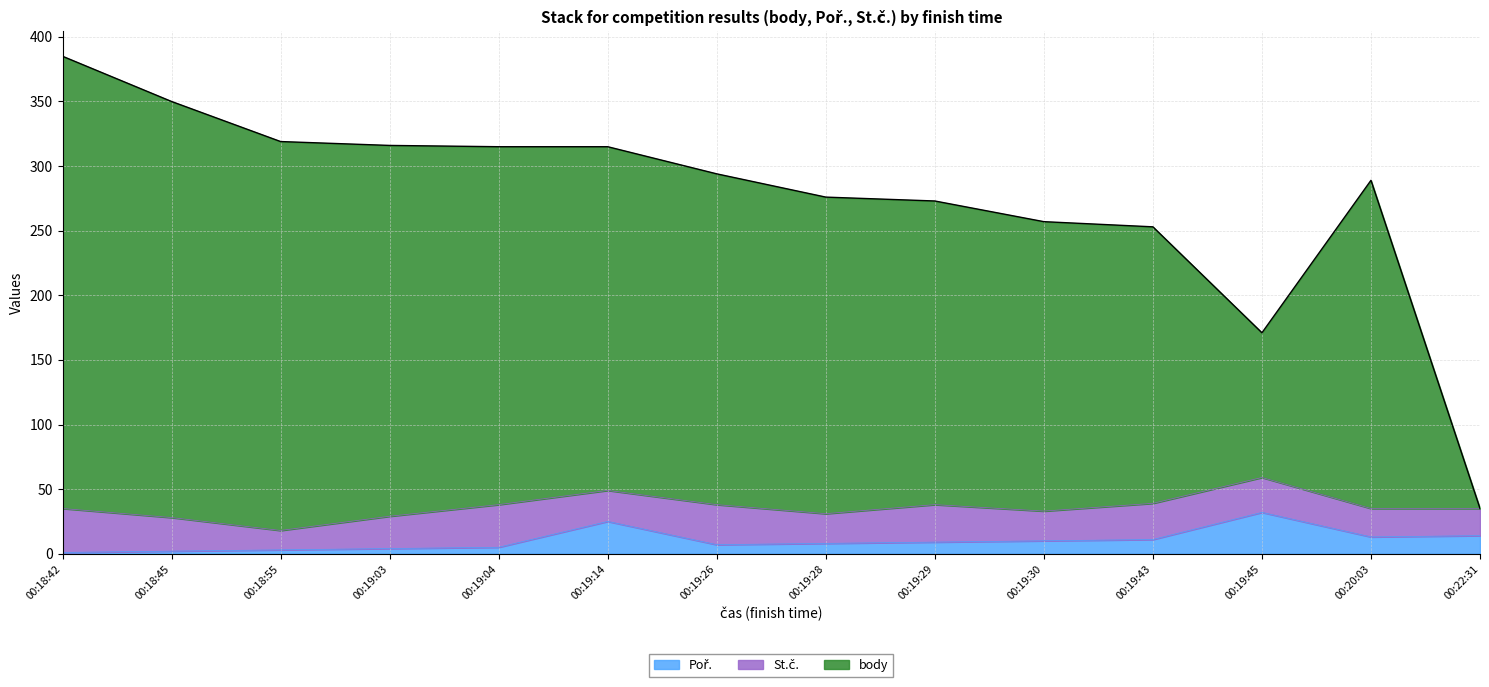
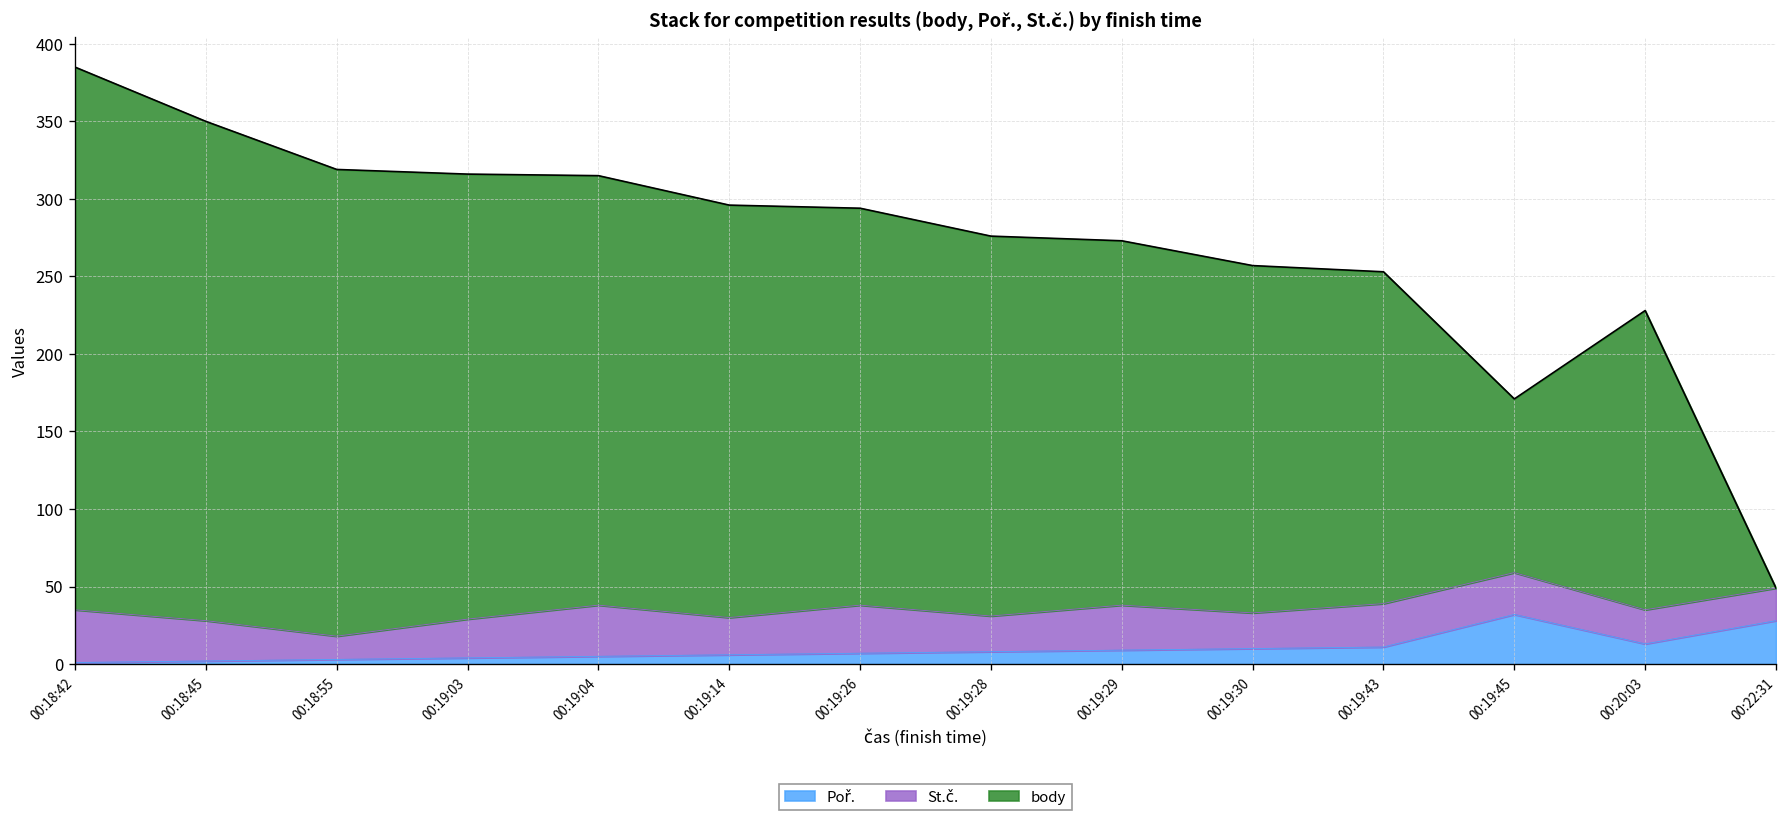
  {
    "Poř.": {
      "00:18:42": 1,
      "00:18:45": 2,
      "00:18:55": 3,
      "00:19:03": 4,
      "00:19:04": 5,
-     "00:19:14": 25,
+     "00:19:14": 6,
      "00:19:26": 7,
      "00:19:28": 8,
      "00:19:29": 9,
      "00:19:30": 10,
      "00:19:43": 11,
      "00:19:45": 32,
      "00:20:03": 13,
-     "00:22:31": 14
+     "00:22:31": 28
    },
    "St.č.": {
      "00:18:42": 34,
      "00:18:45": 26,
      "00:18:55": 15,
      "00:19:03": 25,
      "00:19:04": 33,
      "00:19:14": 24,
      "00:19:26": 31,
      "00:19:28": 23,
      "00:19:29": 29,
      "00:19:30": 23,
      "00:19:43": 28,
      "00:19:45": 27,
      "00:20:03": 22
    },
    "body": {
      "00:18:42": 350,
      "00:18:45": 322,
      "00:18:55": 301,
      "00:19:03": 287,
      "00:19:04": 277,
      "00:19:14": 266,
      "00:19:26": 256,
      "00:19:28": 245,
      "00:19:29": 235,
      "00:19:30": 224,
      "00:19:43": 214,
      "00:19:45": 112,
-     "00:20:03": 254
+     "00:20:03": 193
    }
  }
